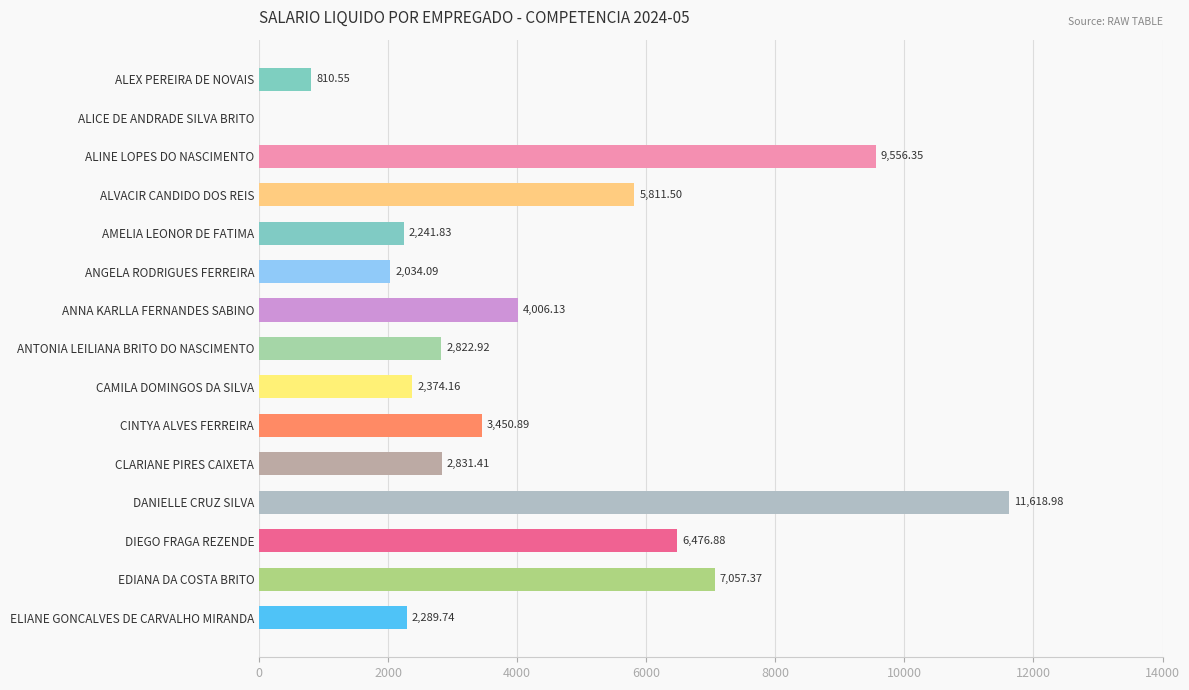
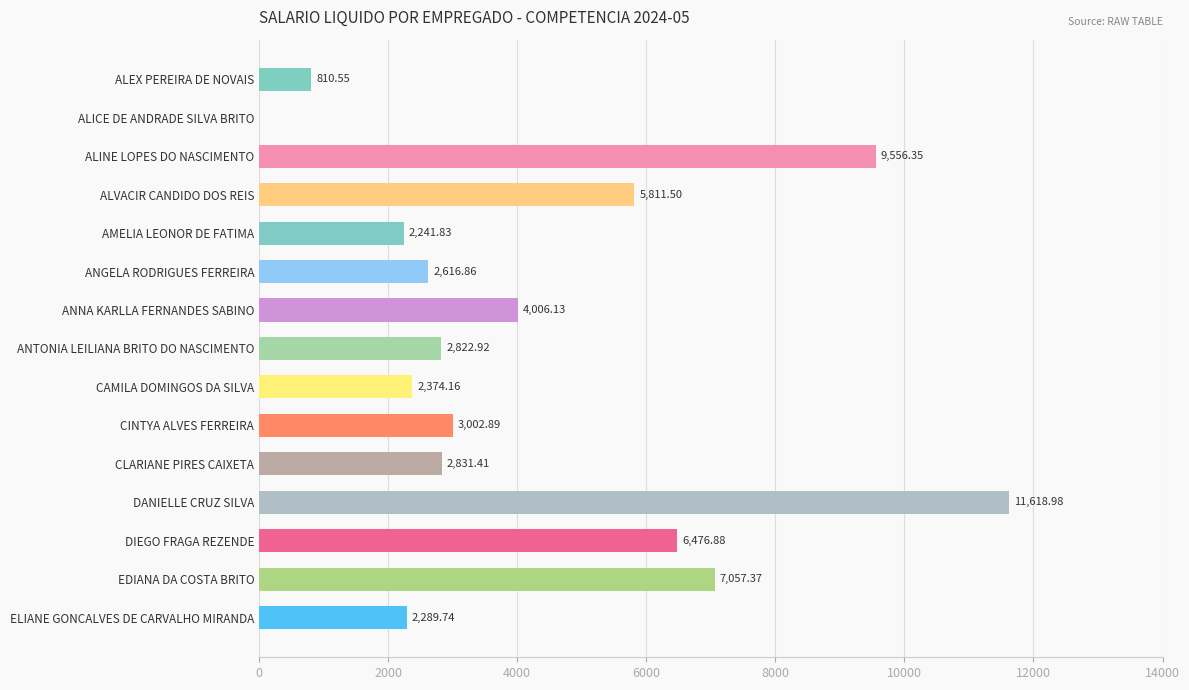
  {
    "ALEX PEREIRA DE NOVAIS": "810.55",
    "ALINE LOPES DO NASCIMENTO": "9,556.35",
    "ALVACIR CANDIDO DOS REIS": "5,811.50",
    "AMELIA LEONOR DE FATIMA": "2,241.83",
-   "ANGELA RODRIGUES FERREIRA": "2,034.09",
+   "ANGELA RODRIGUES FERREIRA": "2,616.86",
    "ANNA KARLLA FERNANDES SABINO": "4,006.13",
    "ANTONIA LEILIANA BRITO DO NASCIMENTO": "2,822.92",
    "CAMILA DOMINGOS DA SILVA": "2,374.16",
-   "CINTYA ALVES FERREIRA": "3,450.89",
+   "CINTYA ALVES FERREIRA": "3,002.89",
    "CLARIANE PIRES CAIXETA": "2,831.41",
    "DANIELLE CRUZ SILVA": "11,618.98",
    "DIEGO FRAGA REZENDE": "6,476.88",
    "EDIANA DA COSTA BRITO": "7,057.37",
    "ELIANE GONCALVES DE CARVALHO MIRANDA": "2,289.74"
  }
